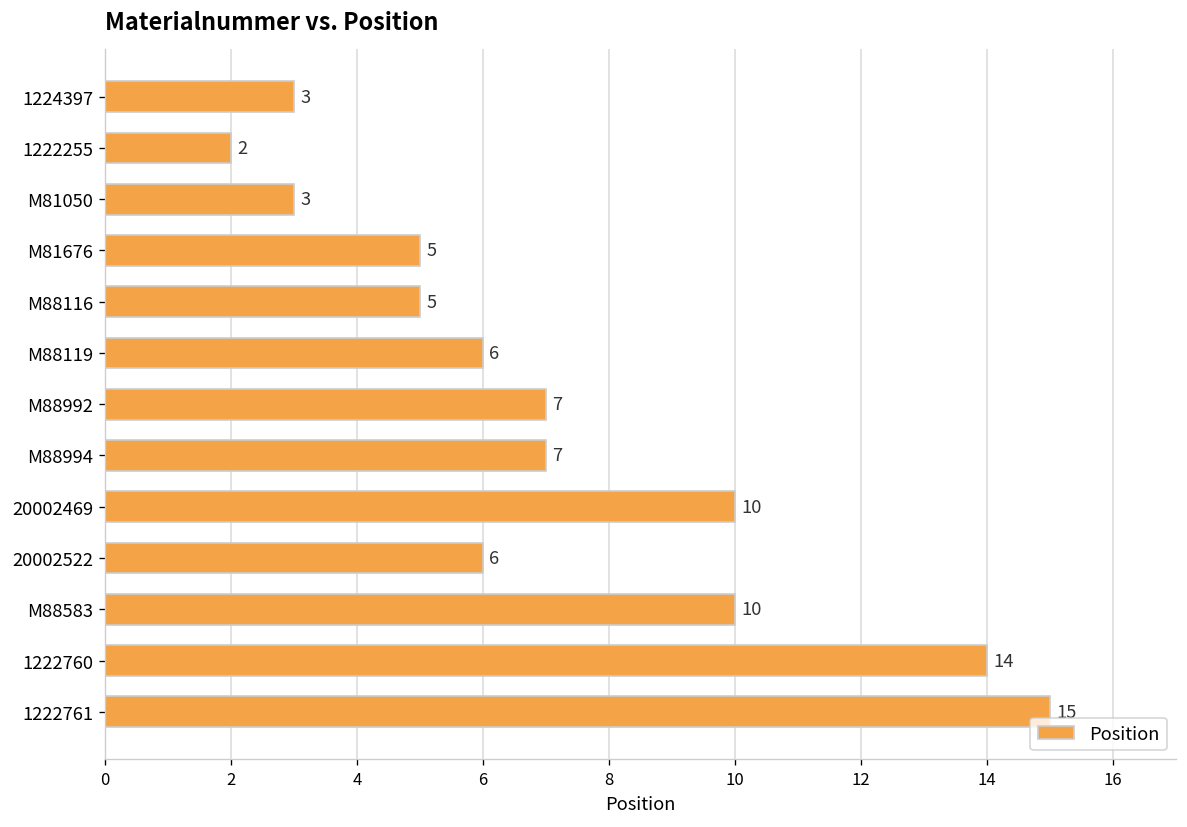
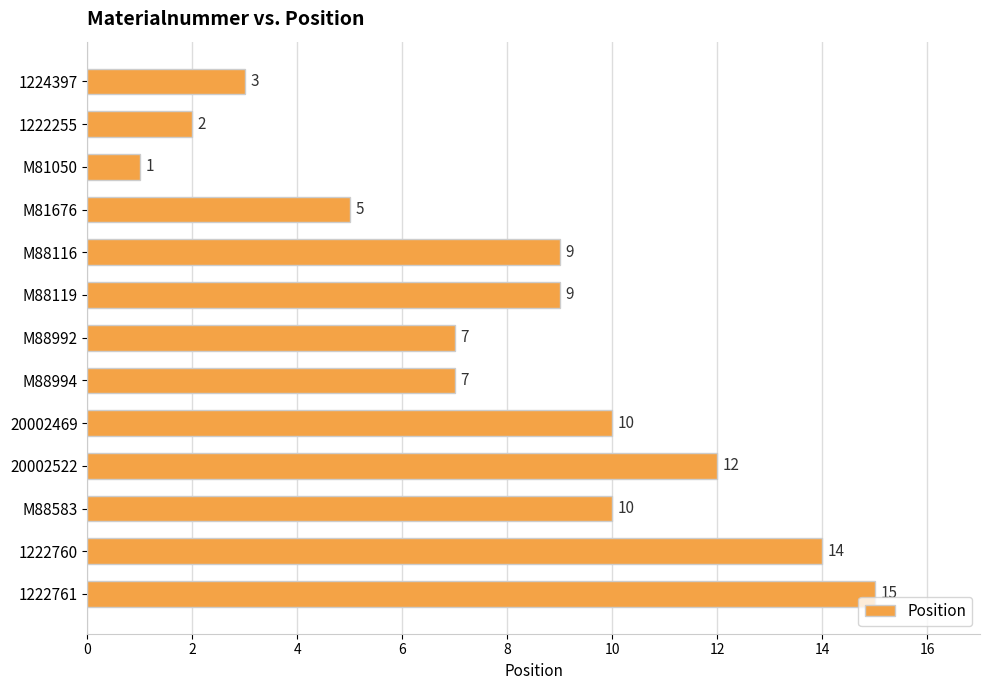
  {
    "1224397": 3,
    "1222255": 2,
-   "M81050": 3,
+   "M81050": 1,
    "M81676": 5,
-   "M88116": 5,
-   "M88119": 6,
+   "M88116": 9,
+   "M88119": 9,
    "M88992": 7,
    "M88994": 7,
    "20002469": 10,
-   "20002522": 6,
+   "20002522": 12,
    "M88583": 10,
    "1222760": 14
  }
